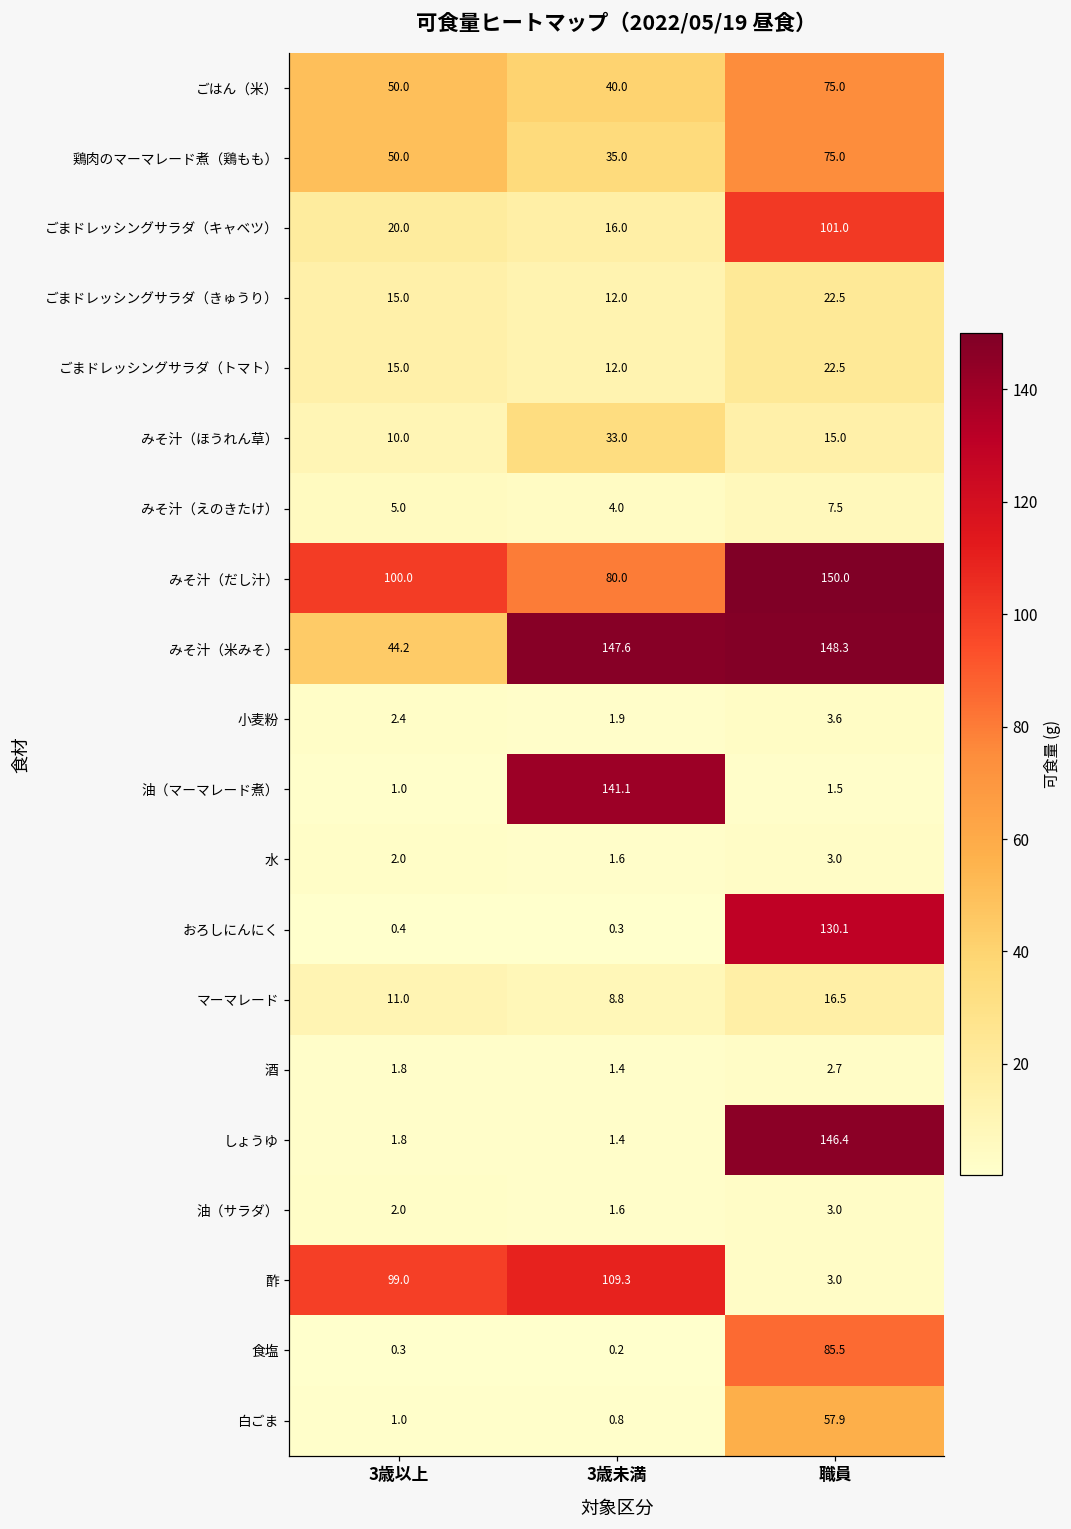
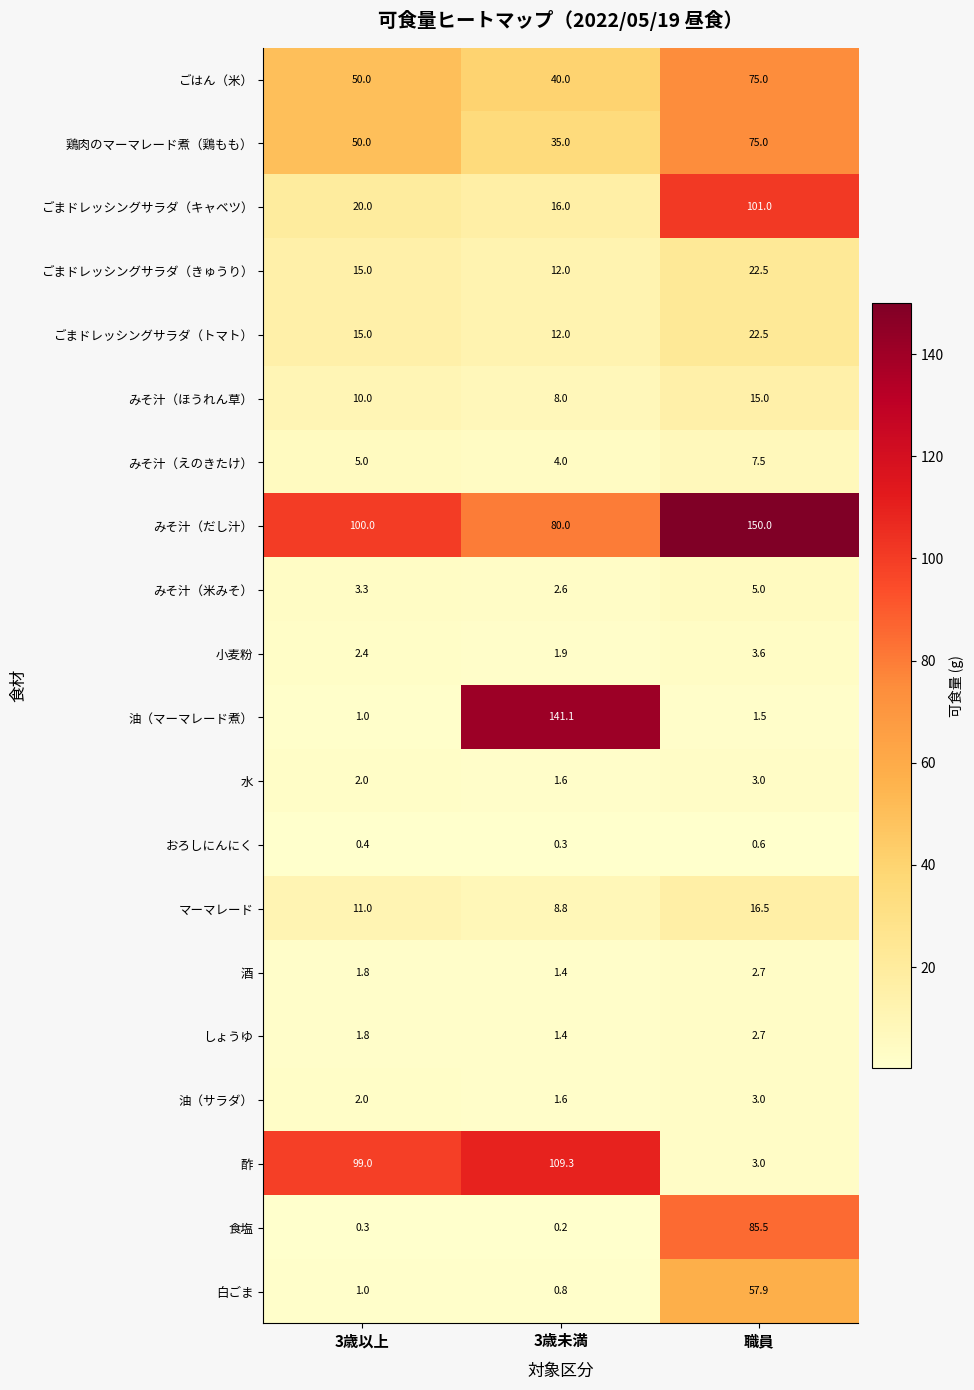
  {
    "ごはん（米）": {
      "3歳以上": 50.0,
      "3歳未満": 40.0,
      "職員": 75.0
    },
    "鶏肉のマーマレード煮（鶏もも）": {
      "3歳以上": 50.0,
      "3歳未満": 35.0,
      "職員": 75.0
    },
    "ごまドレッシングサラダ（キャベツ）": {
      "3歳以上": 20.0,
      "3歳未満": 16.0,
      "職員": 101.0
    },
    "ごまドレッシングサラダ（きゅうり）": {
      "3歳以上": 15.0,
      "3歳未満": 12.0,
      "職員": 22.5
    },
    "ごまドレッシングサラダ（トマト）": {
      "3歳以上": 15.0,
      "3歳未満": 12.0,
      "職員": 22.5
    },
    "みそ汁（ほうれん草）": {
      "3歳以上": 10.0,
-     "3歳未満": 33.0,
+     "3歳未満": 8.0,
      "職員": 15.0
    },
    "みそ汁（えのきたけ）": {
      "3歳以上": 5.0,
      "3歳未満": 4.0,
      "職員": 7.5
    },
    "みそ汁（だし汁）": {
      "3歳以上": 100.0,
      "3歳未満": 80.0,
      "職員": 150.0
    },
    "みそ汁（米みそ）": {
-     "3歳以上": 44.2,
-     "3歳未満": 147.6,
-     "職員": 148.3
+     "3歳以上": 3.3,
+     "3歳未満": 2.6,
+     "職員": 5.0
    },
    "小麦粉": {
      "3歳以上": 2.4,
      "3歳未満": 1.9,
      "職員": 3.6
    },
    "油（マーマレード煮）": {
      "3歳以上": 1.0,
      "3歳未満": 141.1,
      "職員": 1.5
    },
    "水": {
      "3歳以上": 2.0,
      "3歳未満": 1.6,
      "職員": 3.0
    },
    "おろしにんにく": {
      "3歳以上": 0.4,
      "3歳未満": 0.3,
-     "職員": 130.1
+     "職員": 0.6
    },
    "マーマレード": {
      "3歳以上": 11.0,
      "3歳未満": 8.8,
      "職員": 16.5
    },
    "酒": {
      "3歳以上": 1.8,
      "3歳未満": 1.4,
      "職員": 2.7
    },
    "しょうゆ": {
      "3歳以上": 1.8,
      "3歳未満": 1.4,
-     "職員": 146.4
+     "職員": 2.7
    },
    "油（サラダ）": {
      "3歳以上": 2.0,
      "3歳未満": 1.6,
      "職員": 3.0
    },
    "酢": {
      "3歳以上": 99.0,
      "3歳未満": 109.3,
      "職員": 3.0
    },
    "食塩": {
      "3歳以上": 0.3,
      "3歳未満": 0.2,
      "職員": 85.5
    },
    "白ごま": {
      "3歳以上": 1.0,
      "3歳未満": 0.8,
      "職員": 57.9
    }
  }
